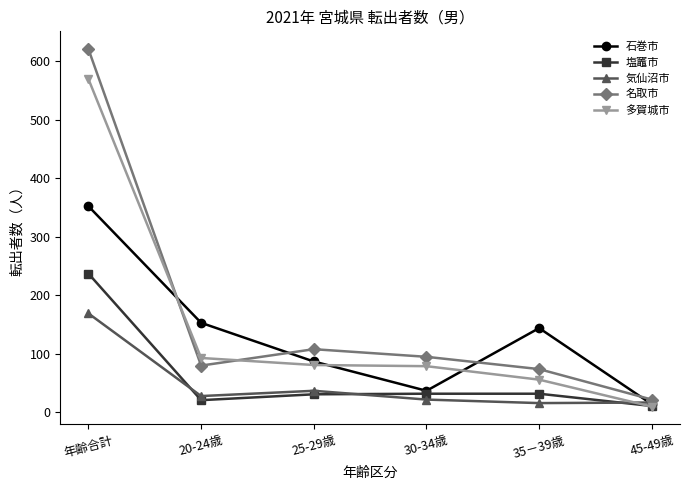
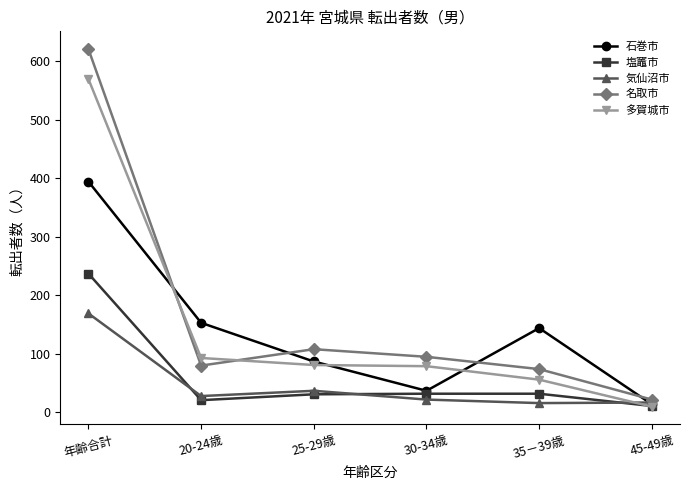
  {
    "石巻市": {
-     "年齢合計": 350,
+     "年齢合計": 390,
      "20-24歳": 150,
      "25-29歳": 90,
      "30-34歳": 40,
      "35－39歳": 140
    }
  }
